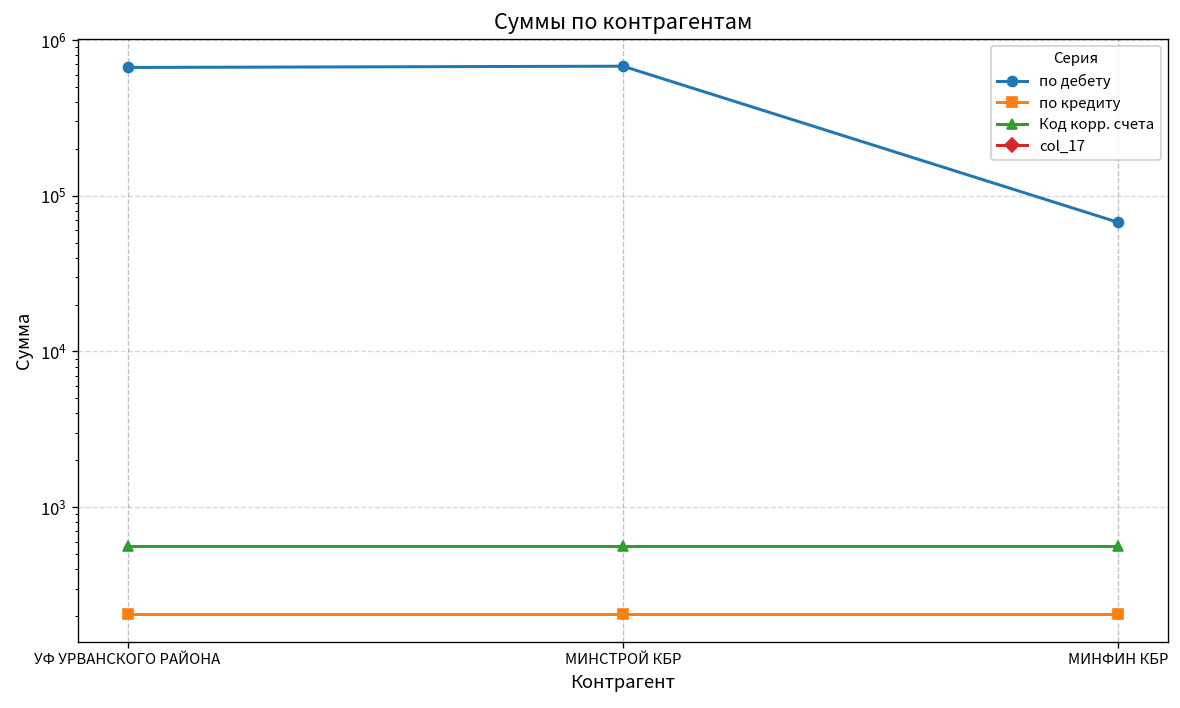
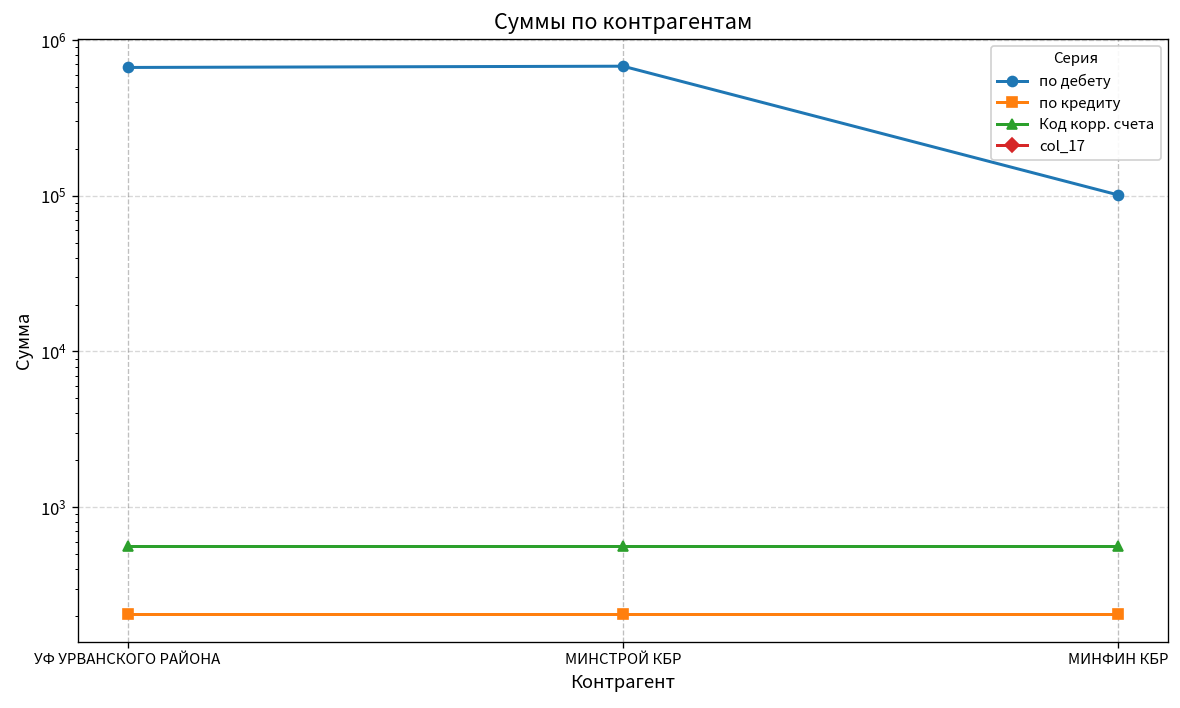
  {
    "по дебету": {
      "УФ УРВАНСКОГО РАЙОНА": 700000,
      "МИНСТРОЙ КБР": 700000,
-     "МИНФИН КБР": 70000
+     "МИНФИН КБР": 100000
    },
    "по кредиту": {
      "УФ УРВАНСКОГО РАЙОНА": 210,
      "МИНСТРОЙ КБР": 210,
      "МИНФИН КБР": 210
    },
    "Код корр. счета": {
      "УФ УРВАНСКОГО РАЙОНА": 560,
      "МИНСТРОЙ КБР": 560,
      "МИНФИН КБР": 560
    }
  }
